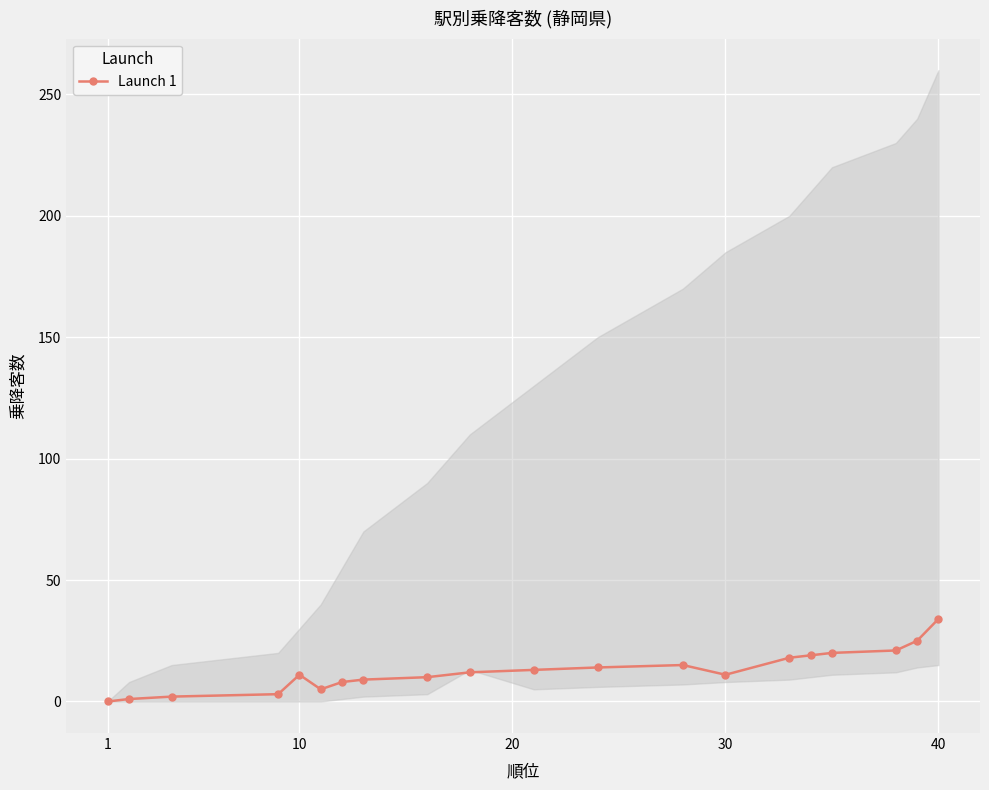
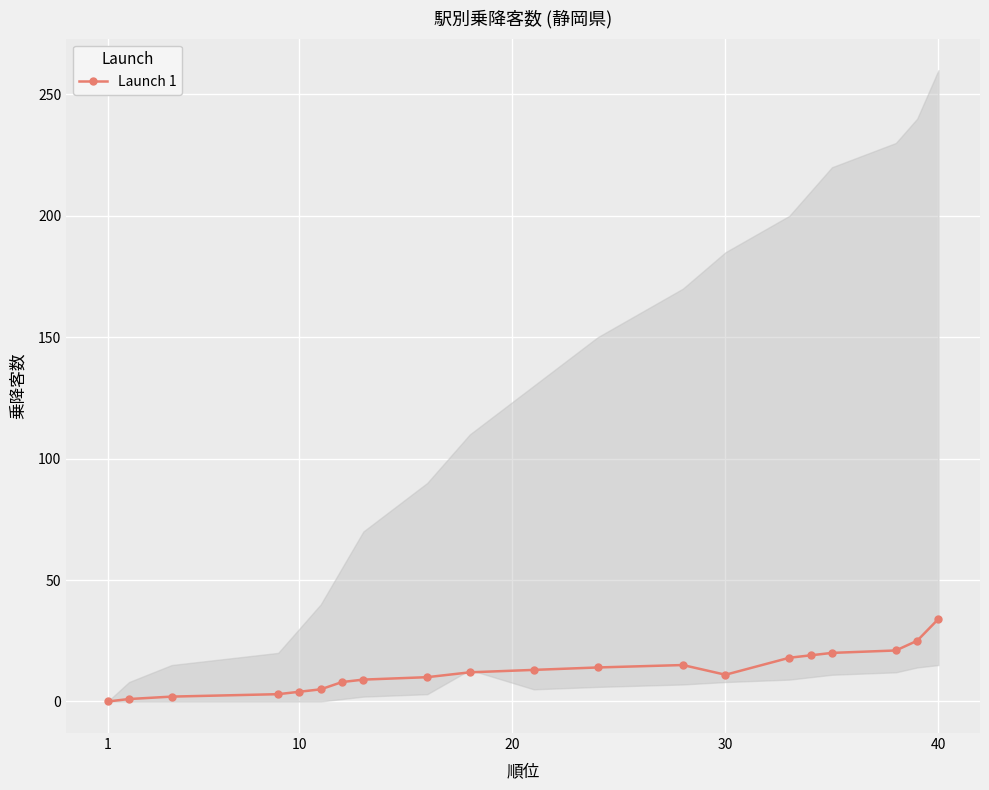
  {
    "Launch 1": {
-     "10": 11,
+     "10": 4,
      "30": 11,
      "40": 34
    }
  }
